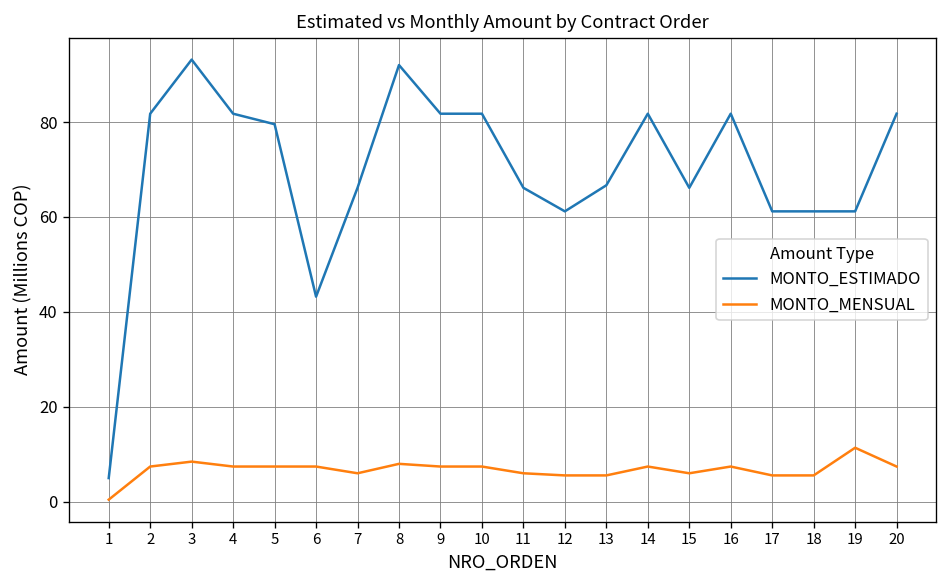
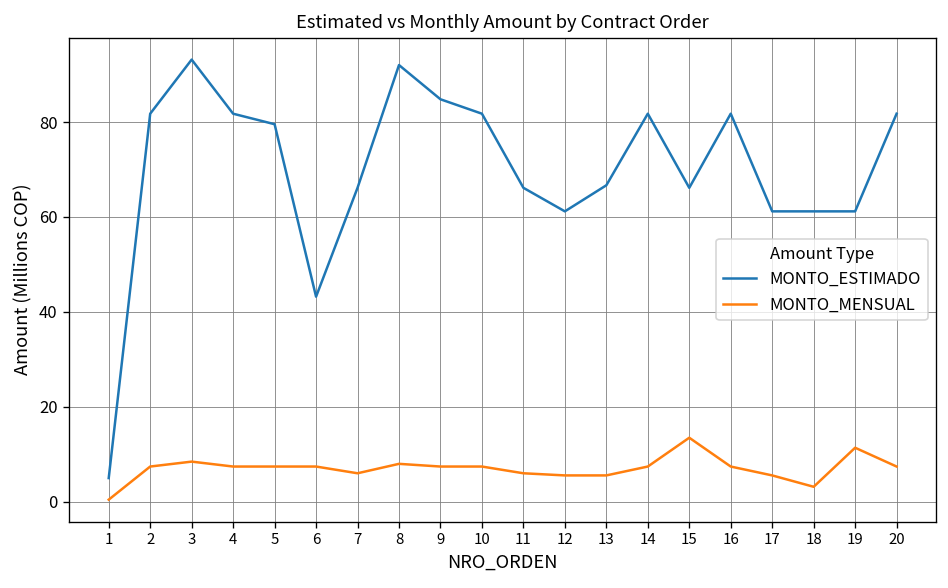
  {
    "MONTO_ESTIMADO": {
      "1": 5,
      "2": 82,
      "3": 93,
      "4": 82,
      "5": 80,
      "6": 43,
      "7": 66,
      "8": 92,
-     "9": 82,
+     "9": 85,
      "10": 82,
      "11": 66,
      "12": 61,
      "13": 67,
      "14": 82,
      "15": 66,
      "16": 82,
      "17": 61,
      "18": 61,
      "19": 61,
      "20": 82
    },
    "MONTO_MENSUAL": {
      "1": 0,
      "2": 7,
      "3": 8,
      "4": 7,
      "5": 7,
      "6": 7,
      "7": 6,
      "8": 8,
      "9": 7,
      "10": 7,
      "11": 6,
      "12": 6,
      "13": 6,
      "14": 7,
-     "15": 6,
+     "15": 13,
      "16": 7,
      "17": 6,
-     "18": 6,
+     "18": 3,
      "19": 11,
      "20": 7
    }
  }
